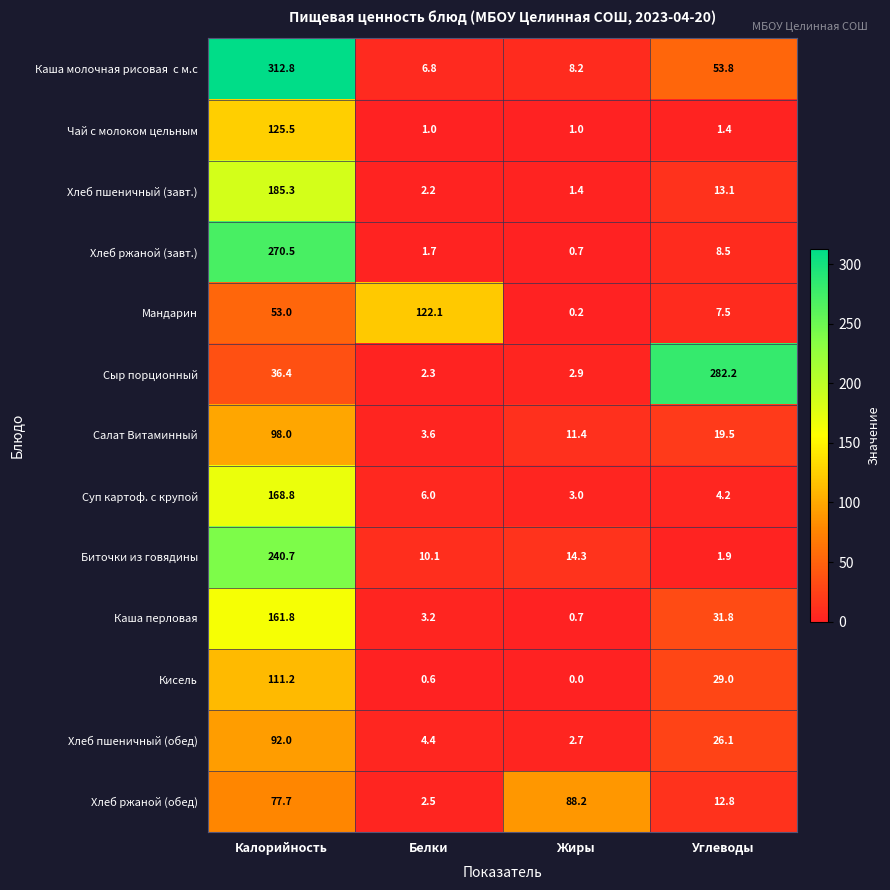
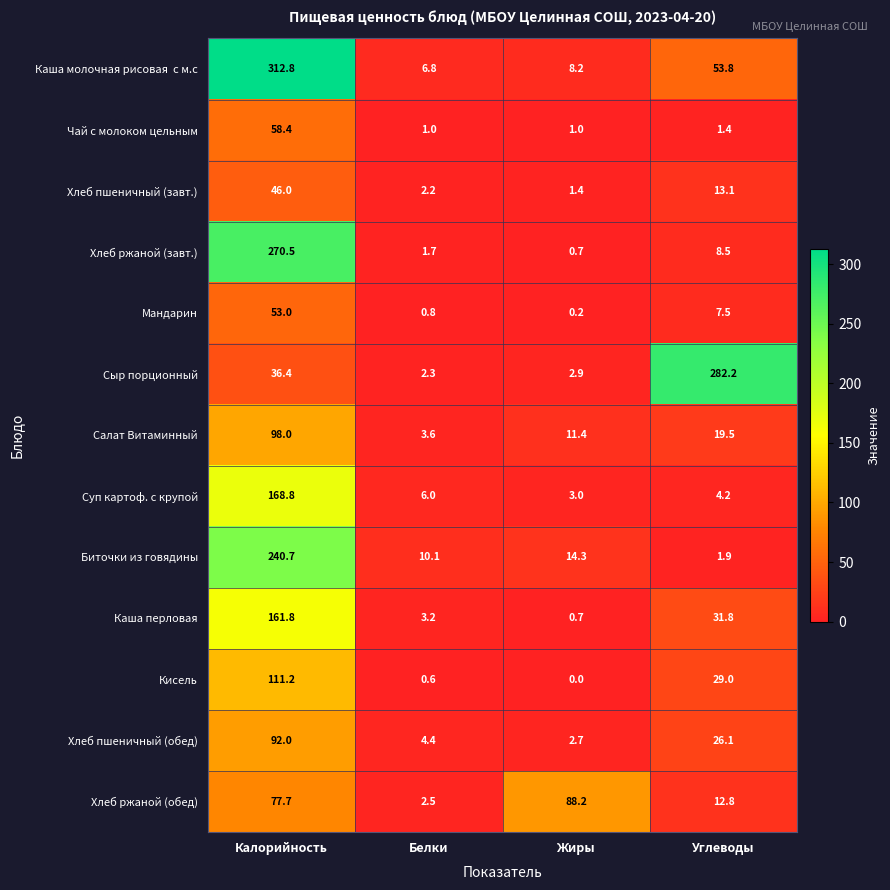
  {
    "Каша молочная рисовая с м.с": {
      "Калорийность": 312.8,
      "Белки": 6.8,
      "Жиры": 8.2,
      "Углеводы": 53.8
    },
    "Чай с молоком цельным": {
-     "Калорийность": 125.5,
+     "Калорийность": 58.4,
      "Белки": 1.0,
      "Жиры": 1.0,
      "Углеводы": 1.4
    },
    "Хлеб пшеничный (завт.)": {
-     "Калорийность": 185.3,
+     "Калорийность": 46.0,
      "Белки": 2.2,
      "Жиры": 1.4,
      "Углеводы": 13.1
    },
    "Хлеб ржаной (завт.)": {
      "Калорийность": 270.5,
      "Белки": 1.7,
      "Жиры": 0.7,
      "Углеводы": 8.5
    },
    "Мандарин": {
      "Калорийность": 53.0,
-     "Белки": 122.1,
+     "Белки": 0.8,
      "Жиры": 0.2,
      "Углеводы": 7.5
    },
    "Сыр порционный": {
      "Калорийность": 36.4,
      "Белки": 2.3,
      "Жиры": 2.9,
      "Углеводы": 282.2
    },
    "Салат Витаминный": {
      "Калорийность": 98.0,
      "Белки": 3.6,
      "Жиры": 11.4,
      "Углеводы": 19.5
    },
    "Суп картоф. с крупой": {
      "Калорийность": 168.8,
      "Белки": 6.0,
      "Жиры": 3.0,
      "Углеводы": 4.2
    },
    "Биточки из говядины": {
      "Калорийность": 240.7,
      "Белки": 10.1,
      "Жиры": 14.3,
      "Углеводы": 1.9
    },
    "Каша перловая": {
      "Калорийность": 161.8,
      "Белки": 3.2,
      "Жиры": 0.7,
      "Углеводы": 31.8
    },
    "Кисель": {
      "Калорийность": 111.2,
      "Белки": 0.6,
      "Жиры": 0.0,
      "Углеводы": 29.0
    },
    "Хлеб пшеничный (обед)": {
      "Калорийность": 92.0,
      "Белки": 4.4,
      "Жиры": 2.7,
      "Углеводы": 26.1
    },
    "Хлеб ржаной (обед)": {
      "Калорийность": 77.7,
      "Белки": 2.5,
      "Жиры": 88.2,
      "Углеводы": 12.8
    }
  }
